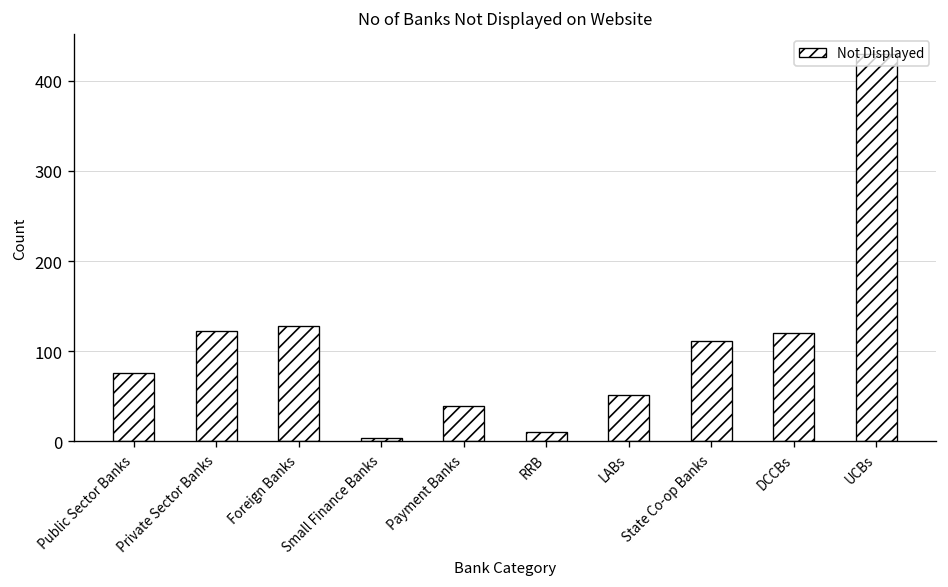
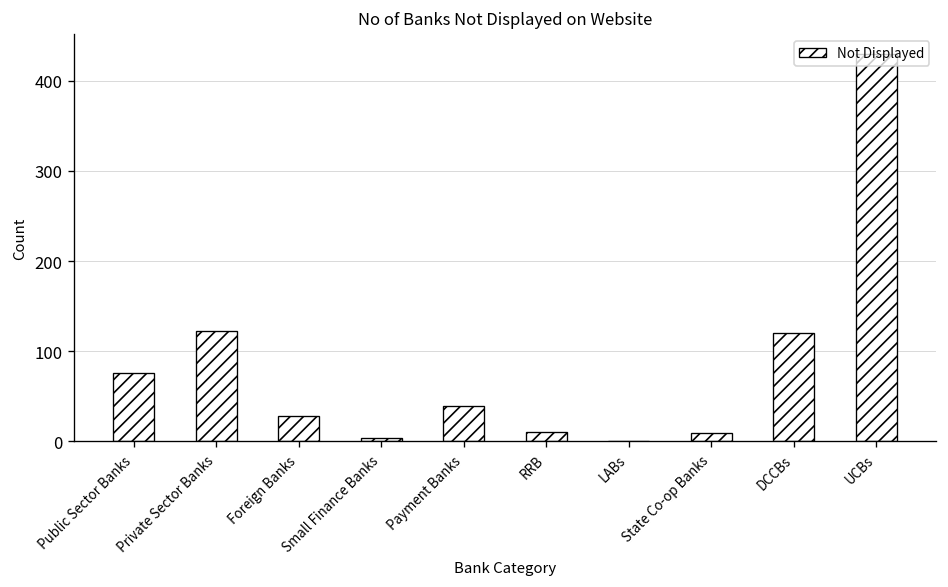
  {
    "Public Sector Banks": 80,
    "Private Sector Banks": 120,
-   "Foreign Banks": 130,
+   "Foreign Banks": 30,
    "Small Finance Banks": 0,
    "Payment Banks": 40,
    "RRB": 10,
-   "LABs": 50,
-   "State Co-op Banks": 110,
+   "LABs": 0,
+   "State Co-op Banks": 10,
    "DCCBs": 120
  }
